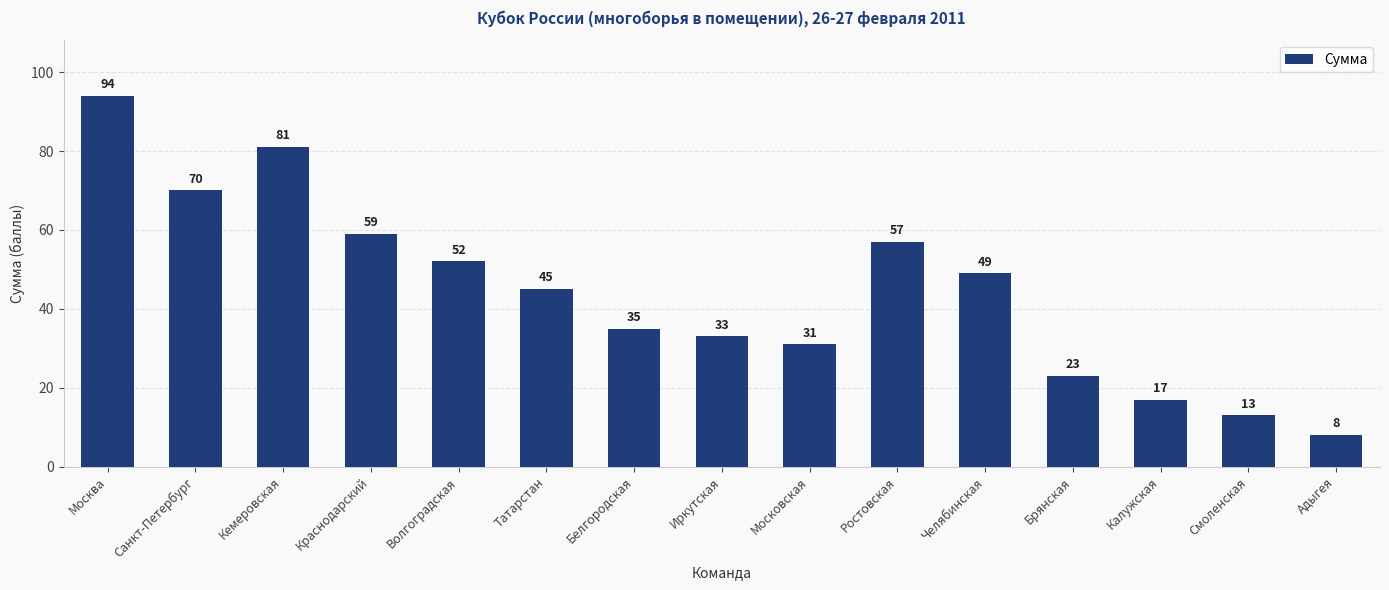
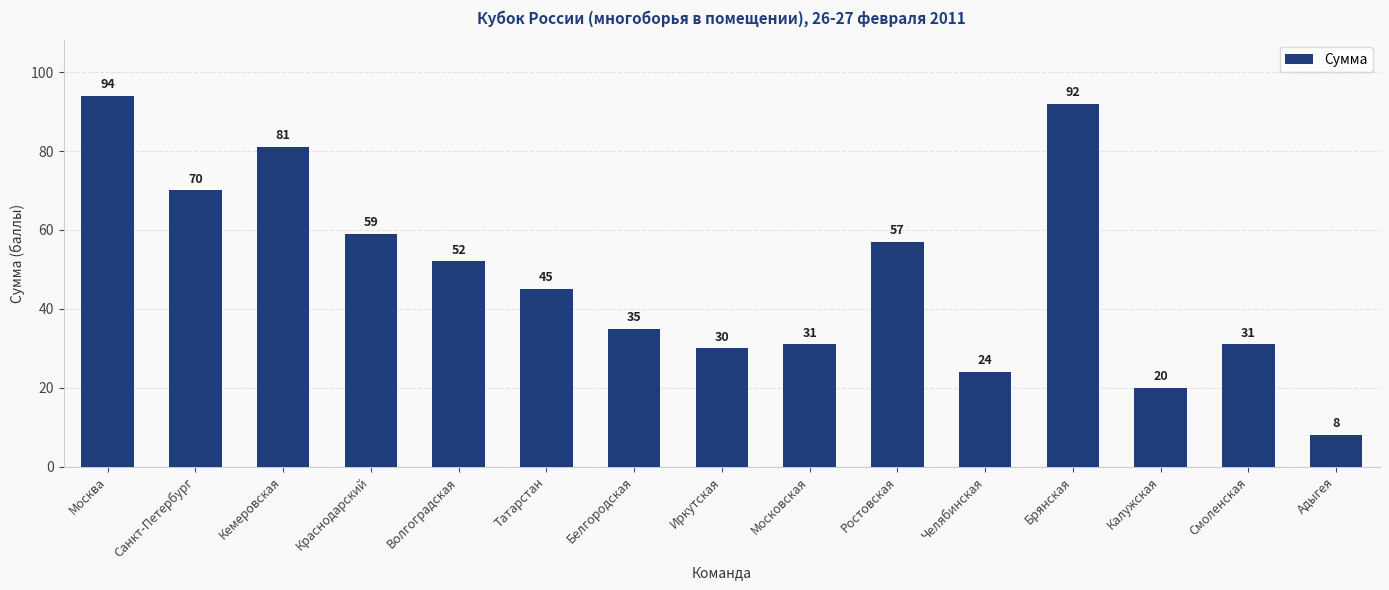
  {
    "Москва": 94,
    "Санкт-Петербург": 70,
    "Кемеровская": 81,
    "Краснодарский": 59,
    "Волгоградская": 52,
    "Татарстан": 45,
    "Белгородская": 35,
-   "Иркутская": 33,
+   "Иркутская": 30,
    "Московская": 31,
    "Ростовская": 57,
-   "Челябинская": 49,
-   "Брянская": 23,
-   "Калужская": 17,
-   "Смоленская": 13,
+   "Челябинская": 24,
+   "Брянская": 92,
+   "Калужская": 20,
+   "Смоленская": 31,
    "Адыгея": 8
  }
